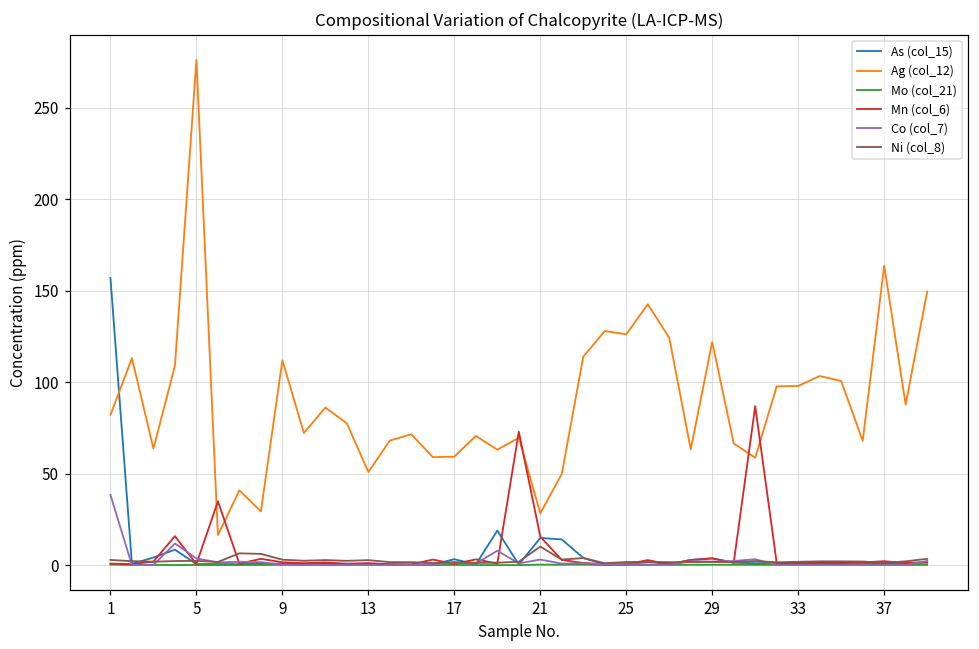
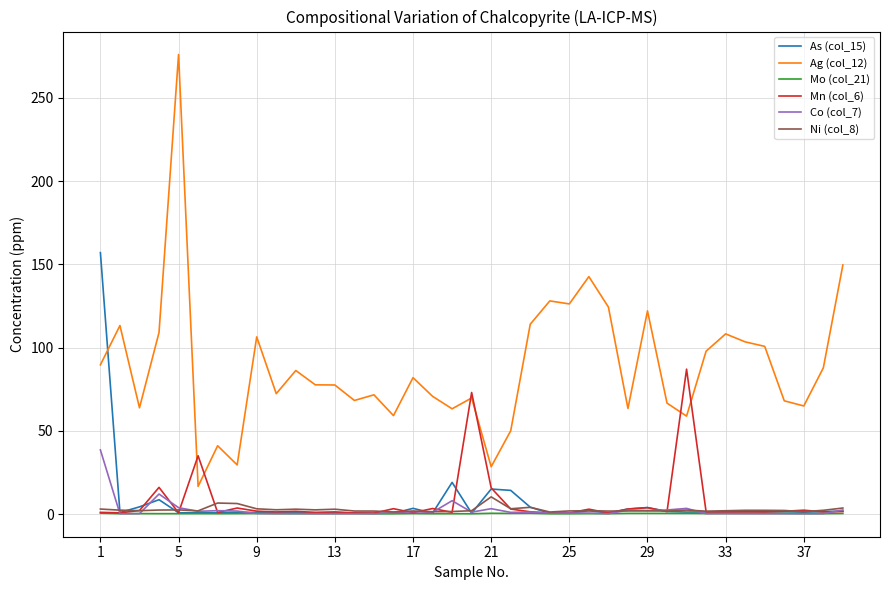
  {
    "As (col_15)": {
      "1": 157,
      "17": 3
    },
    "Ag (col_12)": {
-     "1": 82,
+     "1": 90,
      "5": 276,
-     "9": 112,
-     "13": 51,
-     "17": 59,
+     "9": 106,
+     "13": 78,
+     "17": 82,
      "21": 28,
      "25": 126,
      "29": 122,
-     "33": 98,
-     "37": 164
+     "33": 108,
+     "37": 65
    },
    "Mo (col_21)": {
      "21": 0
    },
    "Co (col_7)": {
      "1": 39,
      "21": 3
    },
    "Ni (col_8)": {
      "1": 3,
      "13": 3,
      "21": 10
    }
  }
